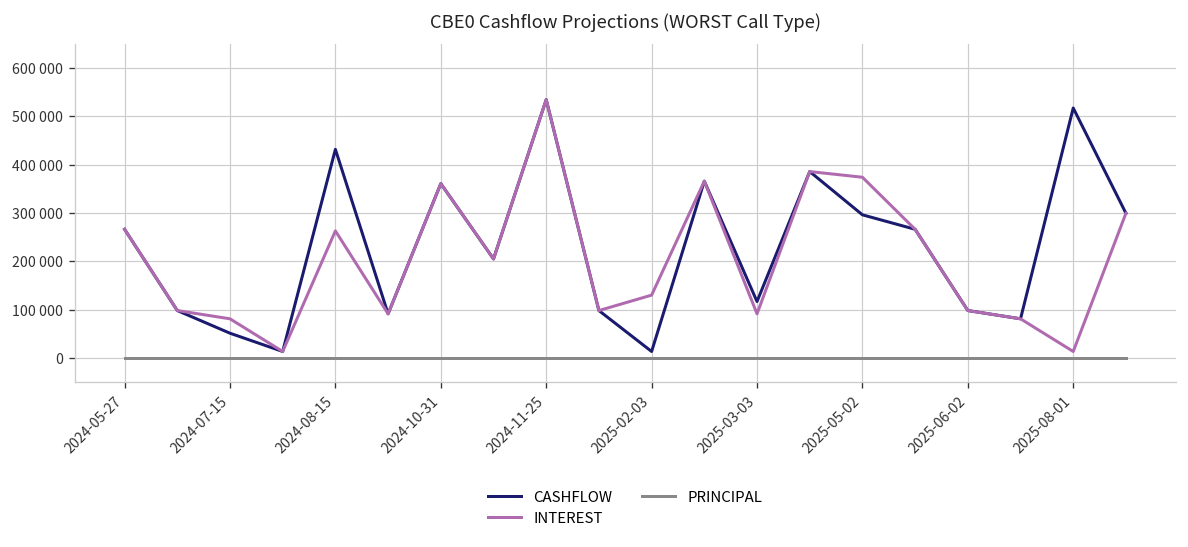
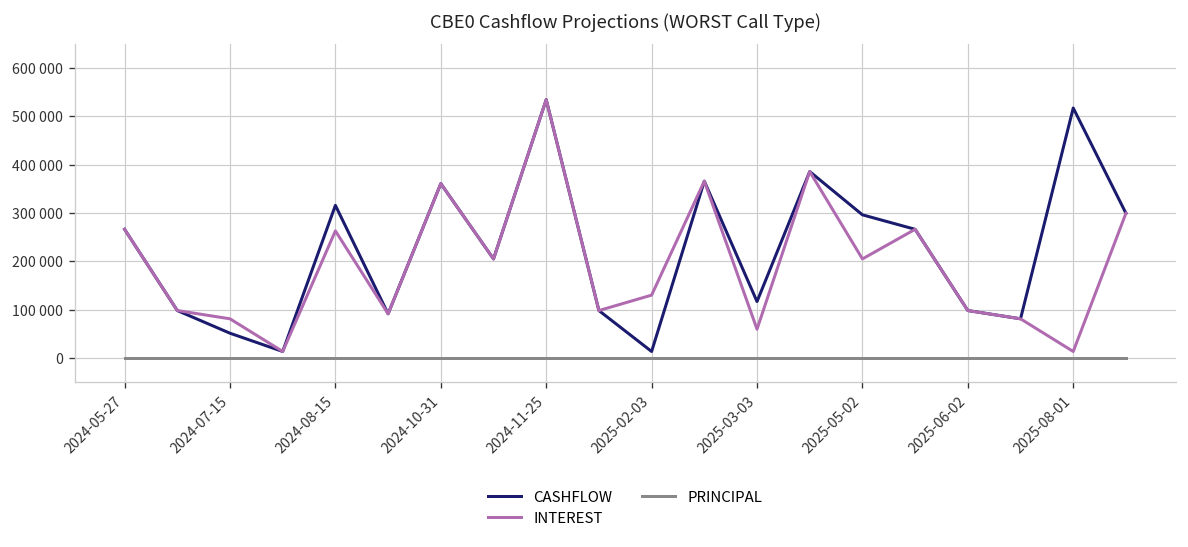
  {
    "CASHFLOW": {
      "2024-07-15": 50000,
-     "2024-08-15": 430000,
+     "2024-08-15": 320000,
      "2025-02-03": 10000,
      "2025-03-03": 120000,
      "2025-05-02": 300000,
      "2025-08-01": 520000
    },
    "INTEREST": {
      "2024-07-15": 80000,
      "2024-08-15": 260000,
      "2025-02-03": 130000,
-     "2025-03-03": 90000,
-     "2025-05-02": 370000,
+     "2025-03-03": 60000,
+     "2025-05-02": 200000,
      "2025-08-01": 10000
    },
    "PRINCIPAL": {
      "2024-05-27": 0,
      "2024-07-15": 0,
      "2024-08-15": 0,
      "2024-10-31": 0,
      "2024-11-25": 0,
      "2025-02-03": 0,
      "2025-03-03": 0,
      "2025-05-02": 0,
      "2025-06-02": 0,
      "2025-08-01": 0
    }
  }
